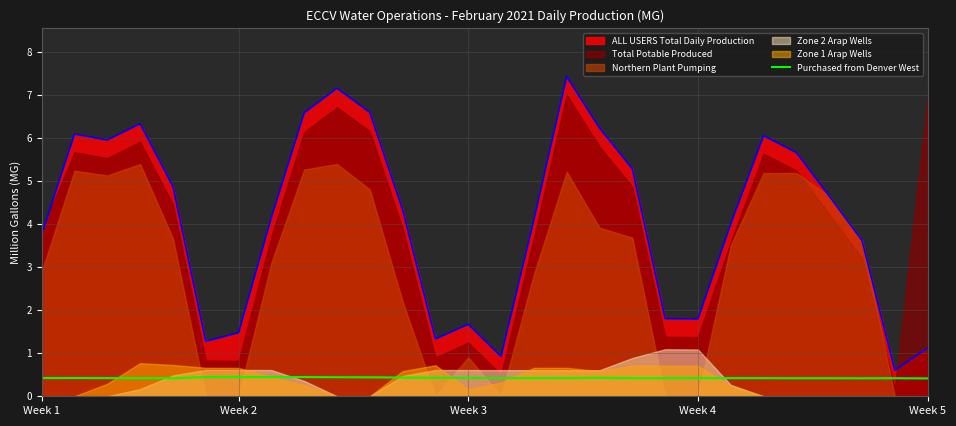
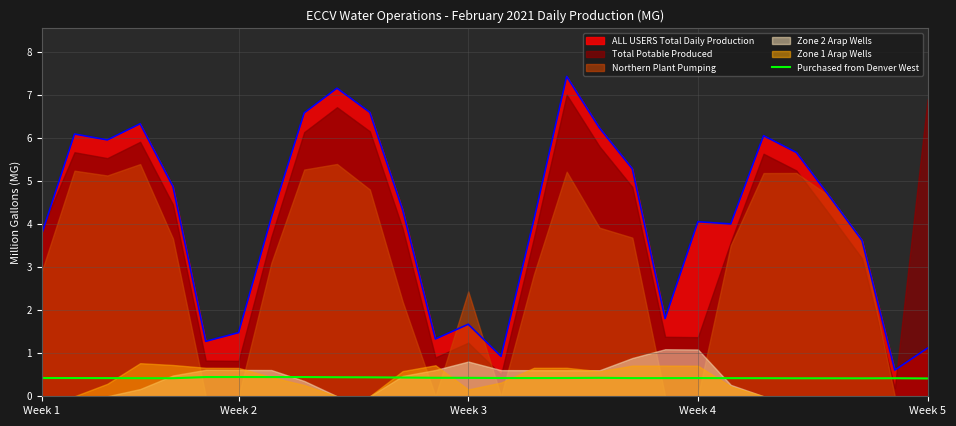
  {
    "ALL USERS Total Daily Production": {
      "Week 1": 3.8,
      "Week 2": 1.5,
      "Week 3": 1.7,
-     "Week 4": 1.8,
+     "Week 4": 4.1,
      "Week 5": 1.1
    },
    "Purchased from Denver West": {
      "Week 1": 0.4,
      "Week 2": 0.4,
      "Week 3": 0.4,
      "Week 4": 0.4,
      "Week 5": 0.4
    },
    "Total Potable Produced": {
      "Week 1": 3.9,
      "Week 2": 0.8,
      "Week 3": 1.2,
      "Week 4": 1.4,
      "Week 5": 6.9
    },
    "Northern Plant Pumping": {
      "Week 1": 2.9,
      "Week 2": 0.0,
-     "Week 3": 0.9,
+     "Week 3": 2.4,
      "Week 4": 0.0
    },
    "Zone 2 Arap Wells": {
-     "Week 3": 0.6,
+     "Week 3": 0.8,
      "Week 4": 1.1
    },
    "Zone 1 Arap Wells": {
      "Week 3": 0.2,
      "Week 4": 0.7
    }
  }
